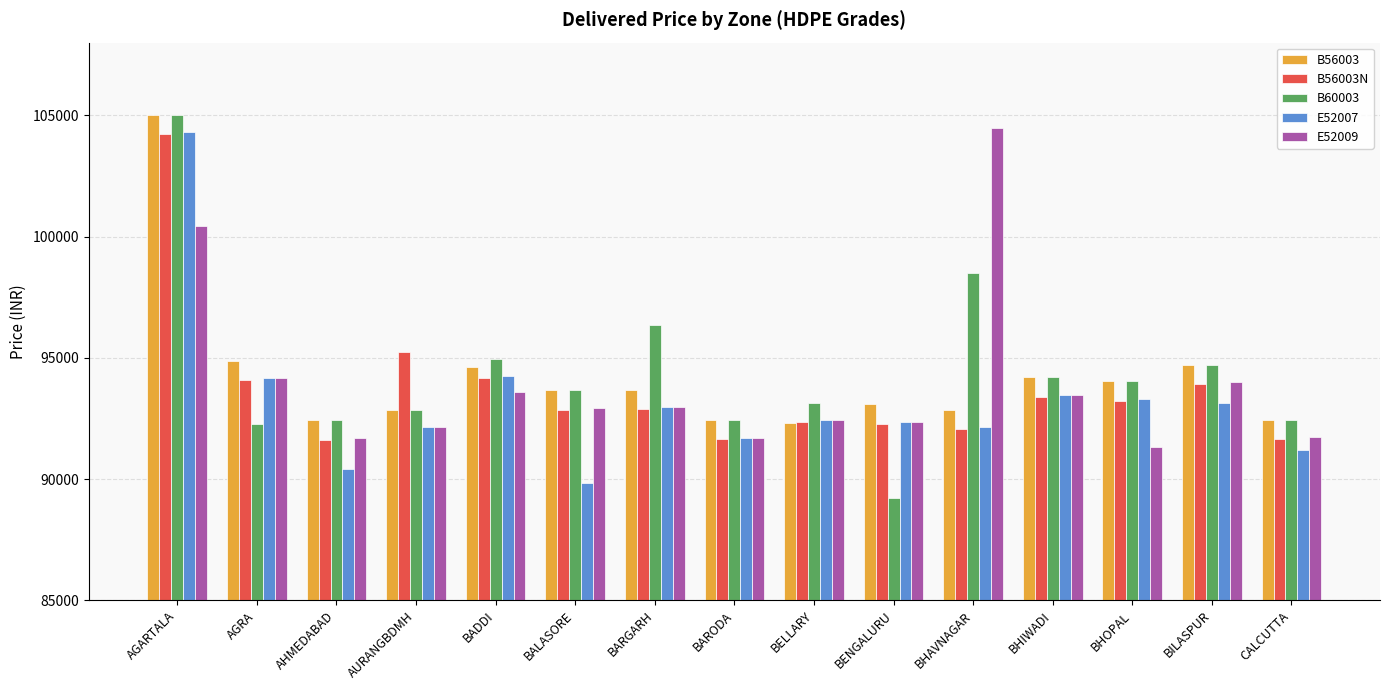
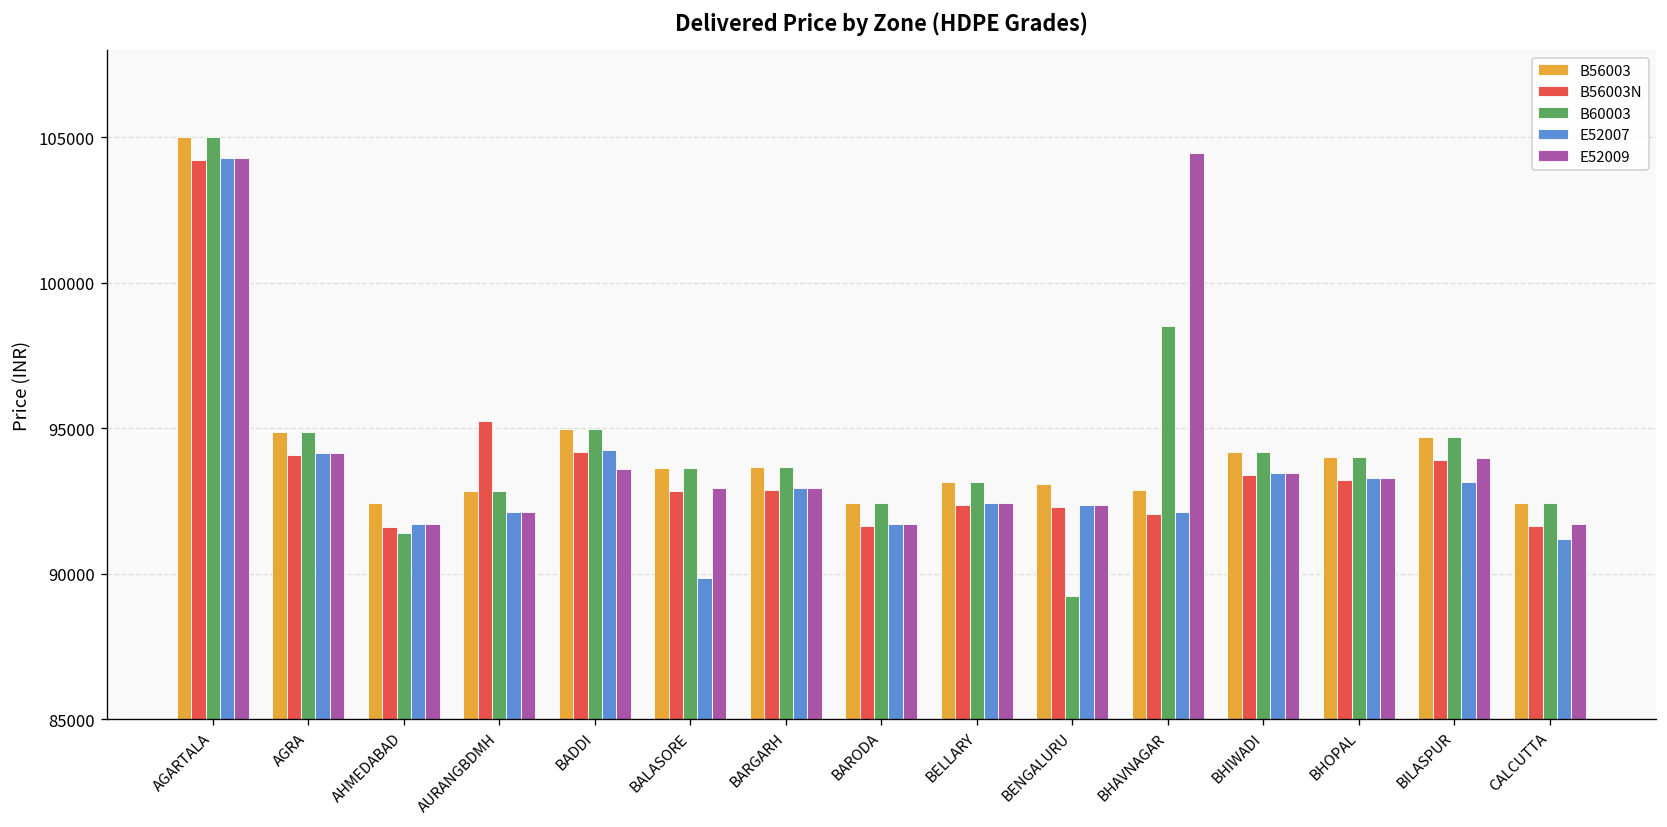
  {
    "B56003": {
      "AGARTALA": 105000,
      "AGRA": 94900,
      "AHMEDABAD": 92400,
      "AURANGBDMH": 92900,
-     "BADDI": 94600,
+     "BADDI": 95000,
      "BALASORE": 93700,
      "BARGARH": 93700,
      "BARODA": 92400,
-     "BELLARY": 92300,
+     "BELLARY": 93200,
      "BENGALURU": 93100,
      "BHAVNAGAR": 92900,
      "BHIWADI": 94200,
      "BHOPAL": 94000,
      "BILASPUR": 94700,
      "CALCUTTA": 92400
    },
    "B56003N": {
      "AGARTALA": 104200,
      "AGRA": 94100,
      "AHMEDABAD": 91600,
      "AURANGBDMH": 95200,
      "BADDI": 94200,
      "BALASORE": 92900,
      "BARGARH": 92900,
      "BARODA": 91600,
      "BELLARY": 92400,
      "BENGALURU": 92300,
      "BHAVNAGAR": 92100,
      "BHIWADI": 93400,
      "BHOPAL": 93200,
      "BILASPUR": 93900,
      "CALCUTTA": 91600
    },
    "B60003": {
      "AGARTALA": 105000,
-     "AGRA": 92300,
-     "AHMEDABAD": 92400,
+     "AGRA": 94900,
+     "AHMEDABAD": 91400,
      "AURANGBDMH": 92900,
      "BADDI": 95000,
      "BALASORE": 93700,
-     "BARGARH": 96300,
+     "BARGARH": 93700,
      "BARODA": 92400,
      "BELLARY": 93200,
      "BENGALURU": 89200,
      "BHAVNAGAR": 98500,
      "BHIWADI": 94200,
      "BHOPAL": 94000,
      "BILASPUR": 94700,
      "CALCUTTA": 92400
    },
    "E52007": {
      "AGARTALA": 104300,
      "AGRA": 94200,
-     "AHMEDABAD": 90400,
+     "AHMEDABAD": 91700,
      "AURANGBDMH": 92100,
      "BADDI": 94300,
      "BALASORE": 89900,
      "BARGARH": 93000,
      "BARODA": 91700,
      "BELLARY": 92400,
      "BENGALURU": 92400,
      "BHAVNAGAR": 92100,
      "BHIWADI": 93500,
      "BHOPAL": 93300,
      "BILASPUR": 93200,
      "CALCUTTA": 91200
    },
    "E52009": {
-     "AGARTALA": 100400,
+     "AGARTALA": 104300,
      "AGRA": 94200,
      "AHMEDABAD": 91700,
      "AURANGBDMH": 92100,
      "BADDI": 93600,
      "BALASORE": 92900,
      "BARGARH": 93000,
      "BARODA": 91700,
      "BELLARY": 92400,
      "BENGALURU": 92400,
      "BHAVNAGAR": 104500,
      "BHIWADI": 93500,
-     "BHOPAL": 91300,
+     "BHOPAL": 93300,
      "BILASPUR": 94000,
      "CALCUTTA": 91700
    }
  }
